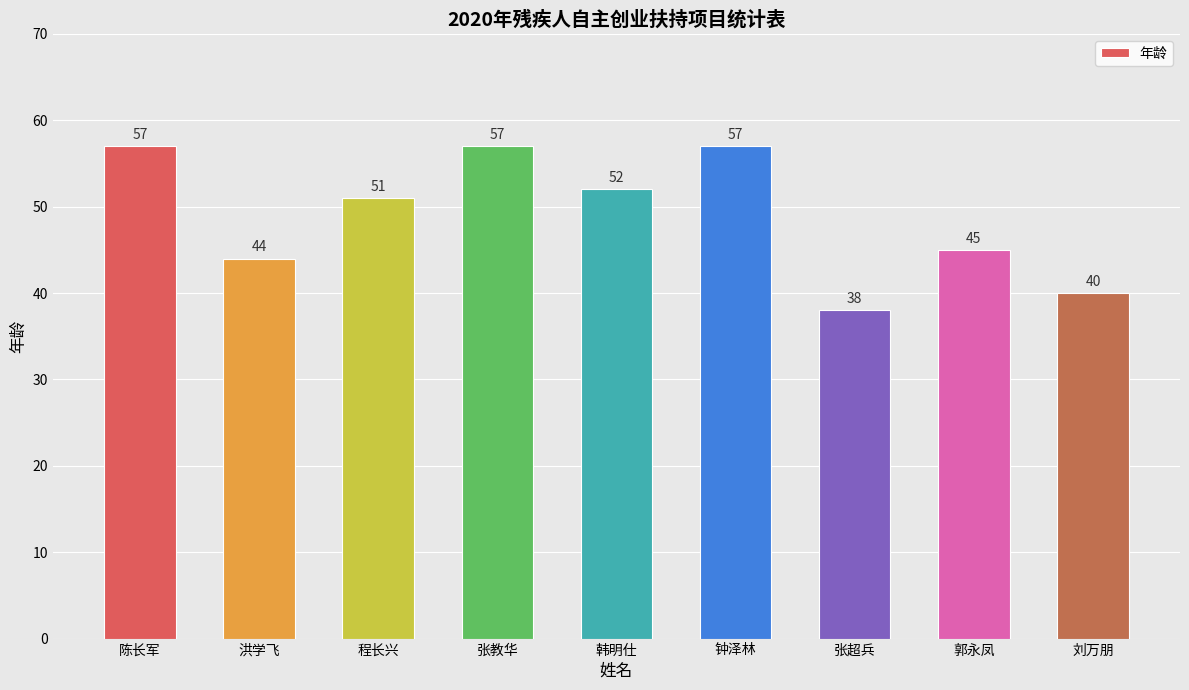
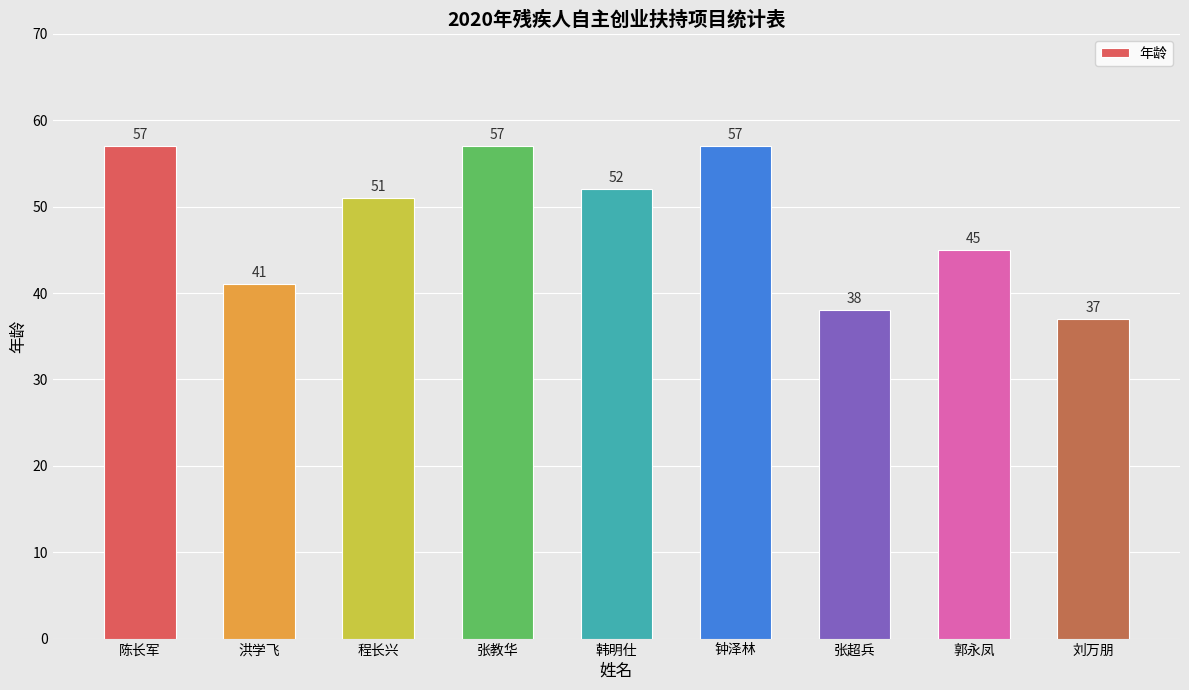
  {
    "陈长军": 57,
-   "洪学飞": 44,
+   "洪学飞": 41,
    "程长兴": 51,
    "张教华": 57,
    "韩明仕": 52,
    "钟泽林": 57,
    "张超兵": 38,
    "郭永凤": 45,
-   "刘万朋": 40
+   "刘万朋": 37
  }
